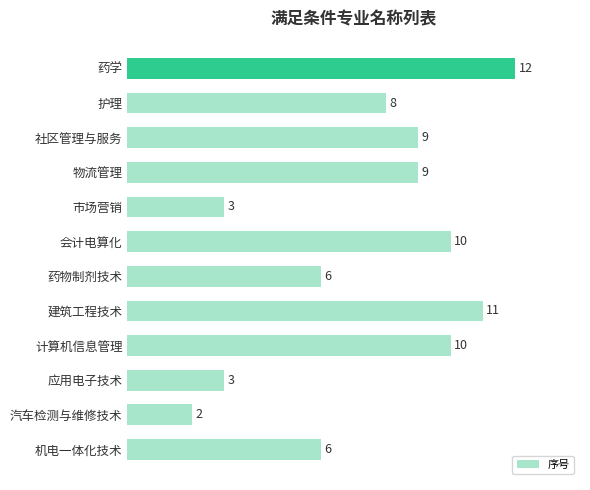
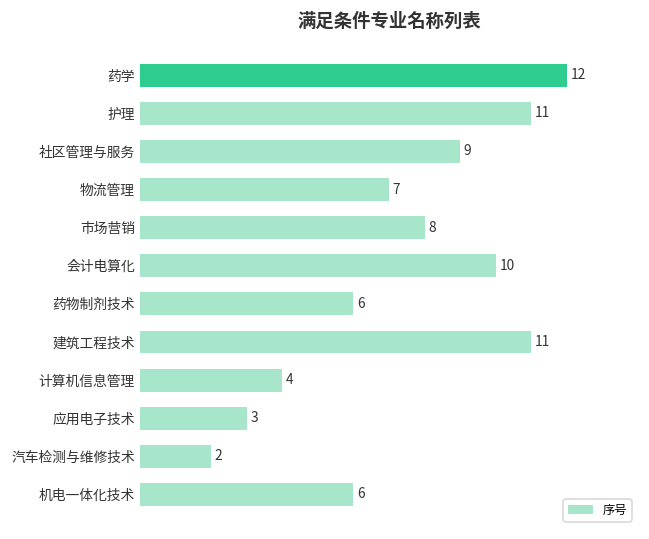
  {
    "药学": 12,
-   "护理": 8,
+   "护理": 11,
    "社区管理与服务": 9,
-   "物流管理": 9,
-   "市场营销": 3,
+   "物流管理": 7,
+   "市场营销": 8,
    "会计电算化": 10,
    "药物制剂技术": 6,
    "建筑工程技术": 11,
-   "计算机信息管理": 10,
+   "计算机信息管理": 4,
    "应用电子技术": 3,
    "汽车检测与维修技术": 2,
    "机电一体化技术": 6
  }
